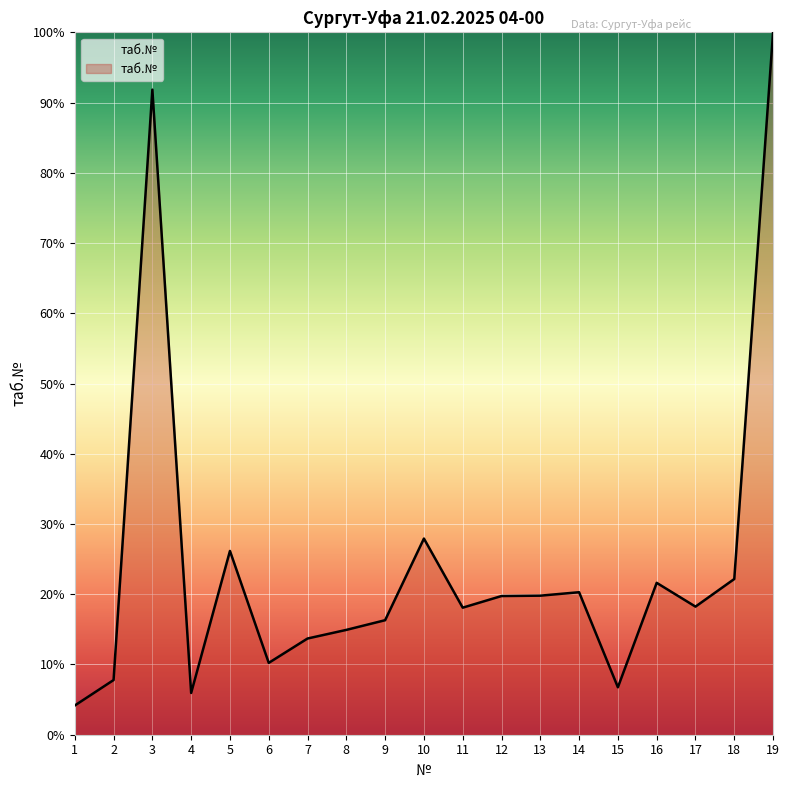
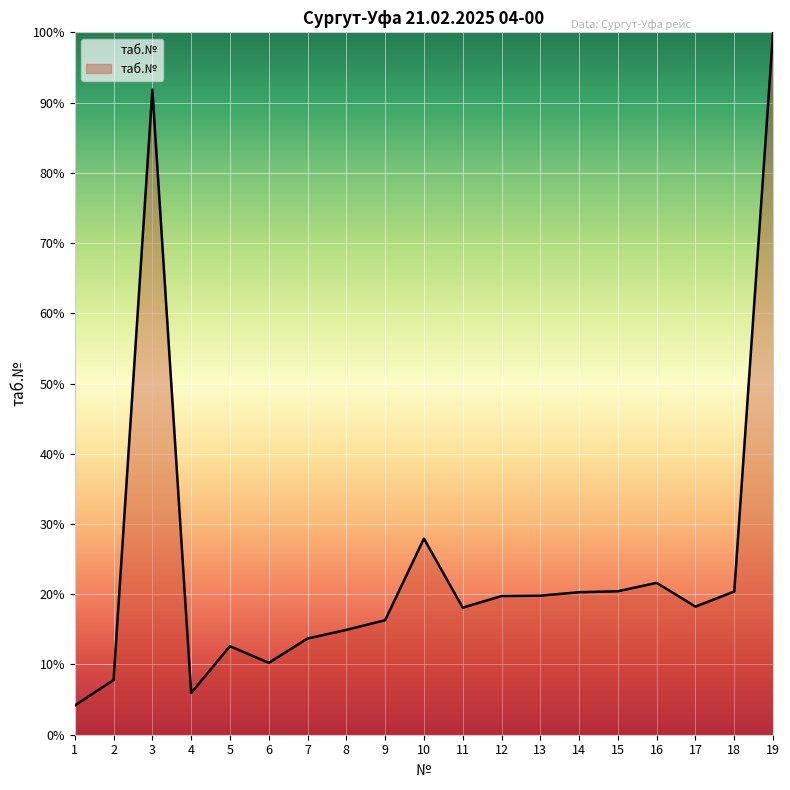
  {
    "1": "4%",
    "2": "8%",
    "3": "92%",
    "4": "6%",
-   "5": "26%",
+   "5": "13%",
    "6": "10%",
    "7": "14%",
    "8": "15%",
    "9": "16%",
    "10": "28%",
    "11": "18%",
    "12": "20%",
    "13": "20%",
    "14": "20%",
-   "15": "7%",
+   "15": "20%",
    "16": "22%",
    "17": "18%",
-   "18": "22%",
+   "18": "20%",
    "19": "100%"
  }
